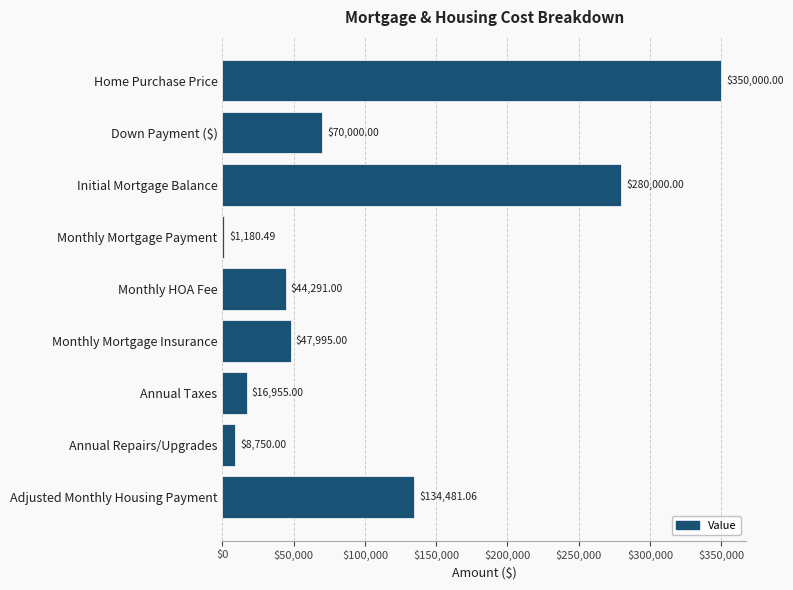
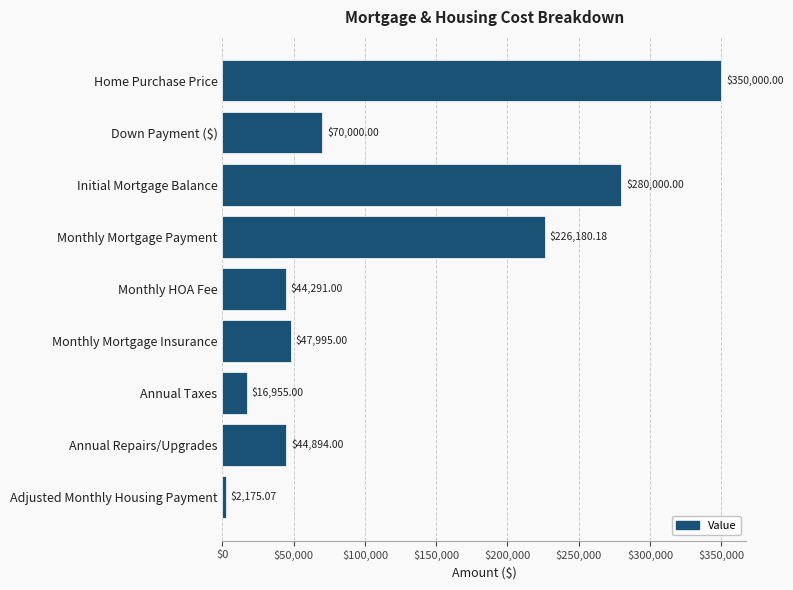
  {
    "Home Purchase Price": "$350,000.00",
    "Down Payment ($)": "$70,000.00",
    "Initial Mortgage Balance": "$280,000.00",
-   "Monthly Mortgage Payment": "$1,180.49",
+   "Monthly Mortgage Payment": "$226,180.18",
    "Monthly HOA Fee": "$44,291.00",
    "Monthly Mortgage Insurance": "$47,995.00",
    "Annual Taxes": "$16,955.00",
-   "Annual Repairs/Upgrades": "$8,750.00",
-   "Adjusted Monthly Housing Payment": "$134,481.06"
+   "Annual Repairs/Upgrades": "$44,894.00",
+   "Adjusted Monthly Housing Payment": "$2,175.07"
  }
